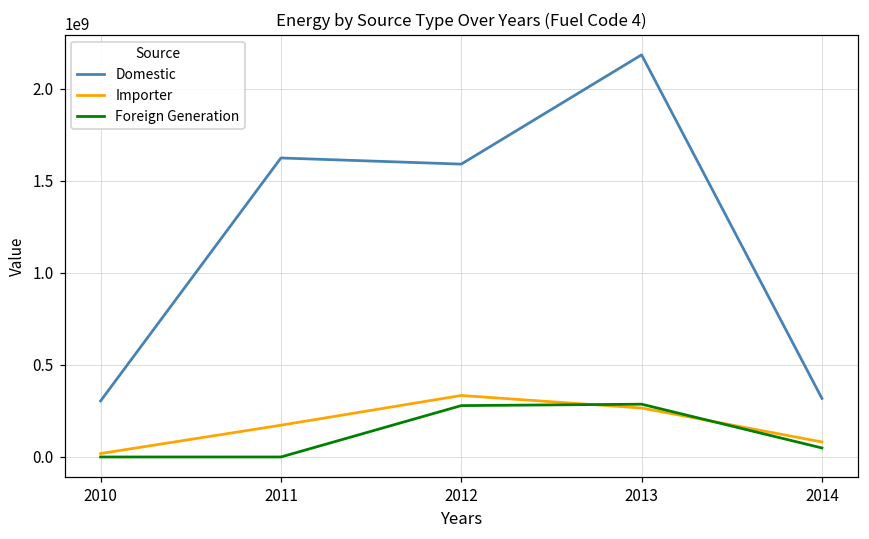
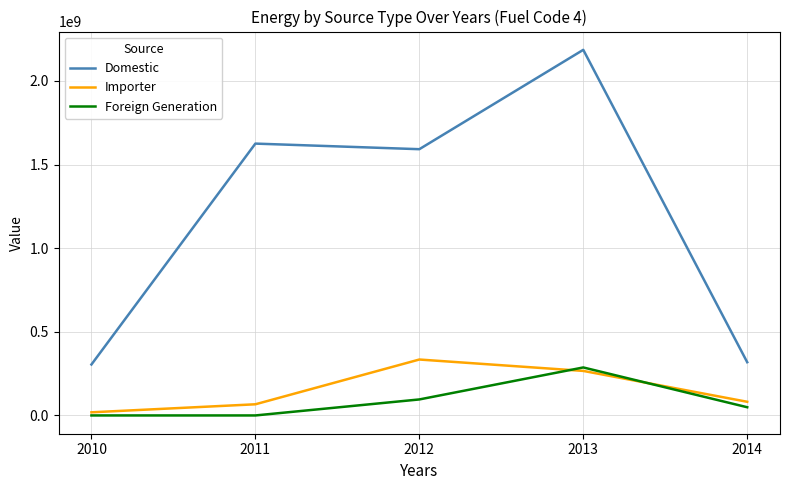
  {
    "Domestic": {
      "2010": 300000000,
      "2011": 1620000000,
      "2012": 1590000000,
      "2013": 2190000000,
      "2014": 320000000
    },
    "Importer": {
      "2010": 20000000,
-     "2011": 170000000,
+     "2011": 70000000,
      "2012": 330000000,
      "2013": 270000000,
      "2014": 80000000
    },
    "Foreign Generation": {
      "2010": 0,
      "2011": 0,
-     "2012": 280000000,
+     "2012": 100000000,
      "2013": 290000000,
      "2014": 50000000
    }
  }
